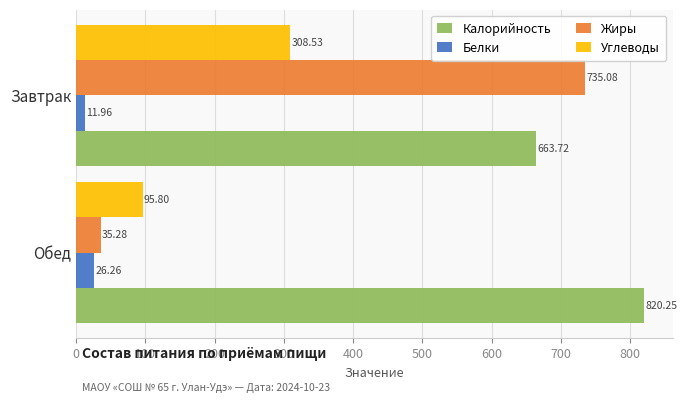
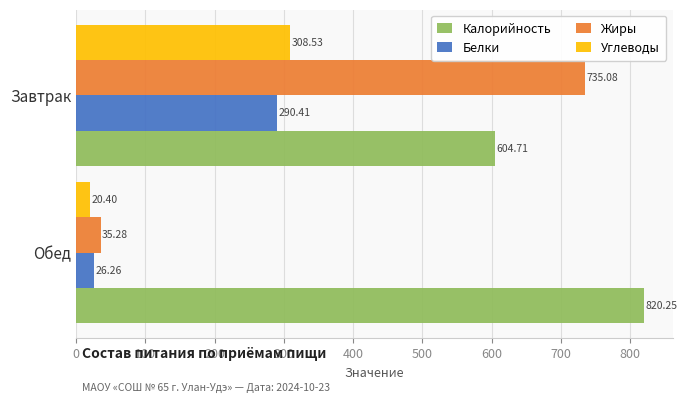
  {
    "Калорийность": {
-     "Завтрак": 663.72,
+     "Завтрак": 604.71,
      "Обед": 820.25
    },
    "Белки": {
-     "Завтрак": 11.96,
+     "Завтрак": 290.41,
      "Обед": 26.26
    },
    "Жиры": {
      "Завтрак": 735.08,
      "Обед": 35.28
    },
    "Углеводы": {
      "Завтрак": 308.53,
-     "Обед": 95.80
+     "Обед": 20.40
    }
  }
